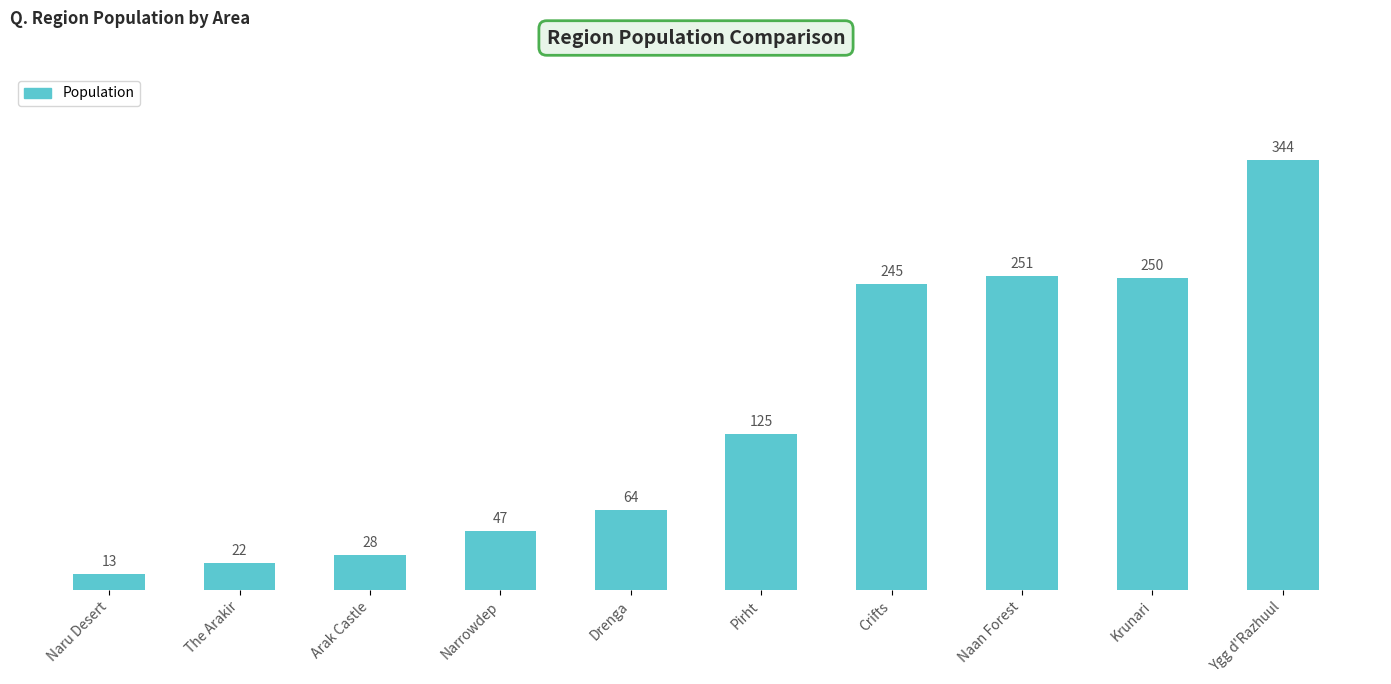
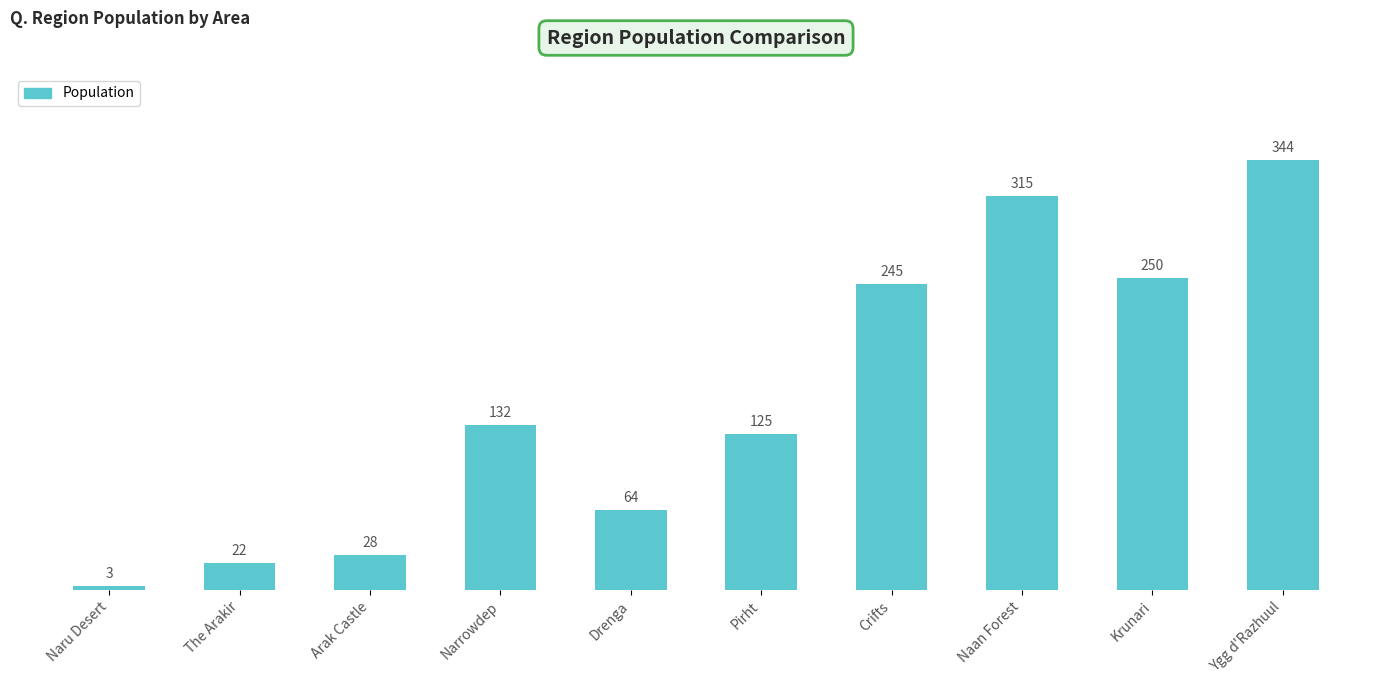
  {
-   "Naru Desert": 13,
+   "Naru Desert": 3,
    "The Arakir": 22,
    "Arak Castle": 28,
-   "Narrowdep": 47,
+   "Narrowdep": 132,
    "Drenga": 64,
    "Pirht": 125,
    "Crifts": 245,
-   "Naan Forest": 251,
+   "Naan Forest": 315,
    "Krunari": 250,
    "Ygg d'Razhuul": 344
  }
